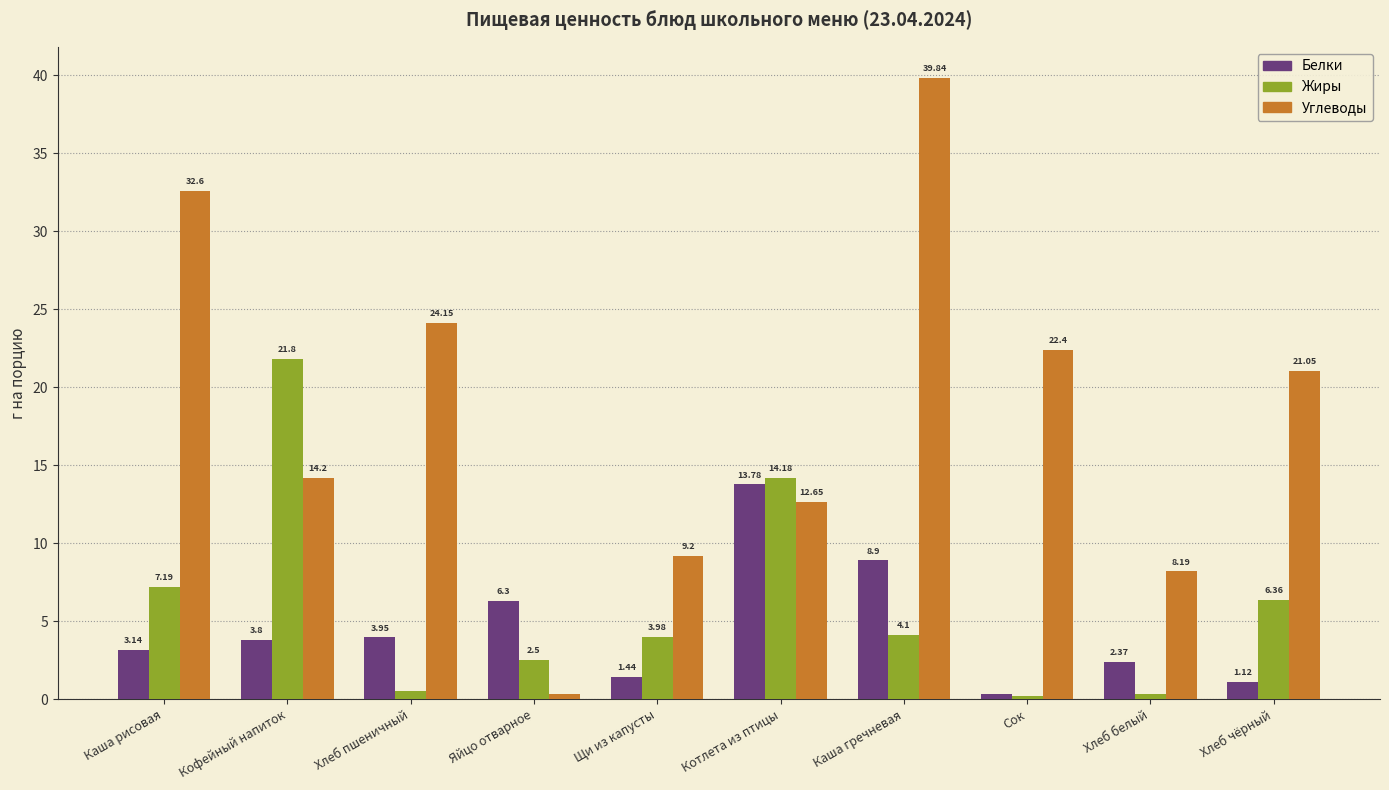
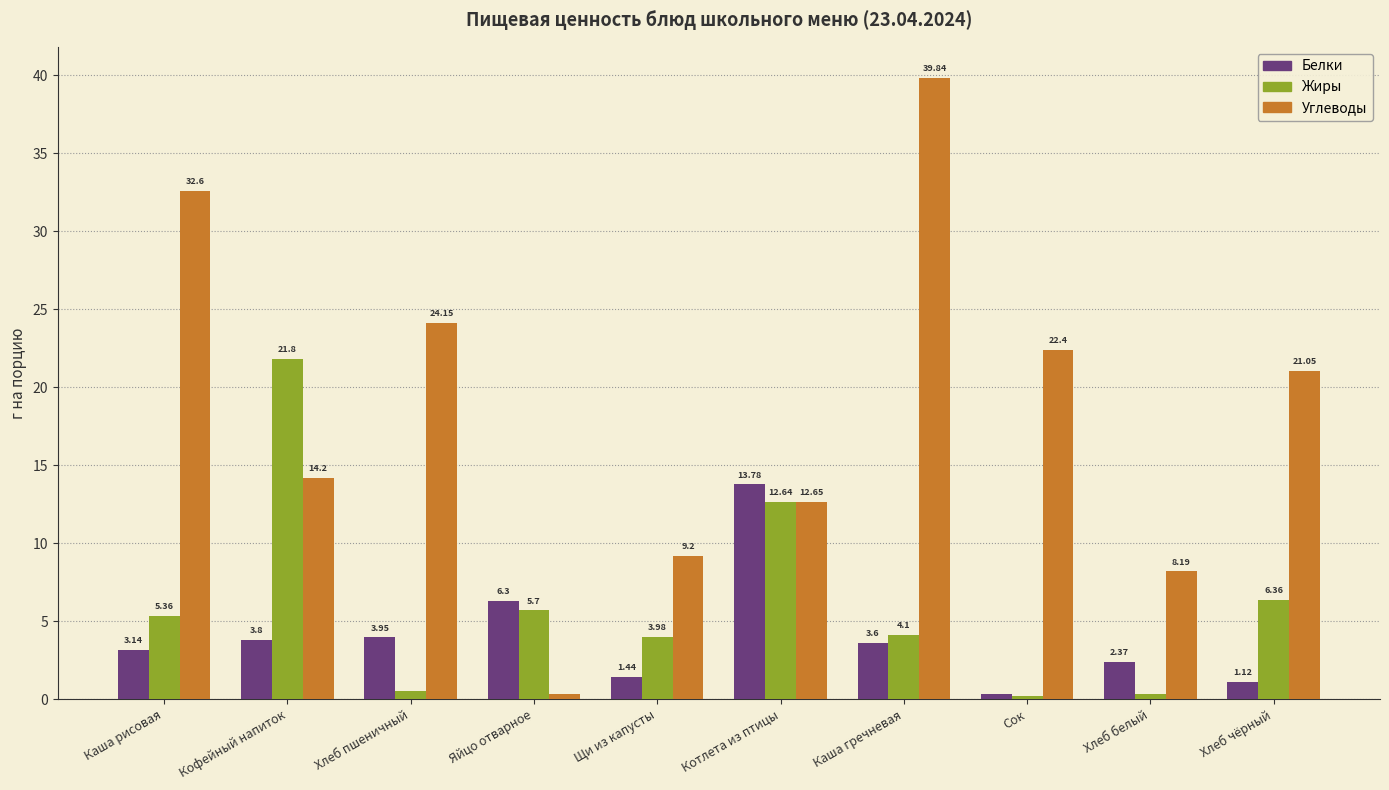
  {
    "Белки": {
      "Каша рисовая": 3.14,
      "Кофейный напиток": 3.8,
      "Хлеб пшеничный": 3.95,
      "Яйцо отварное": 6.3,
      "Щи из капусты": 1.44,
      "Котлета из птицы": 13.78,
-     "Каша гречневая": 8.9,
+     "Каша гречневая": 3.6,
      "Хлеб белый": 2.37,
      "Хлеб чёрный": 1.12
    },
    "Жиры": {
-     "Каша рисовая": 7.19,
+     "Каша рисовая": 5.36,
      "Кофейный напиток": 21.8,
-     "Яйцо отварное": 2.5,
+     "Яйцо отварное": 5.7,
      "Щи из капусты": 3.98,
-     "Котлета из птицы": 14.18,
+     "Котлета из птицы": 12.64,
      "Каша гречневая": 4.1,
      "Хлеб чёрный": 6.36
    },
    "Углеводы": {
      "Каша рисовая": 32.6,
      "Кофейный напиток": 14.2,
      "Хлеб пшеничный": 24.15,
      "Щи из капусты": 9.2,
      "Котлета из птицы": 12.65,
      "Каша гречневая": 39.84,
      "Сок": 22.4,
      "Хлеб белый": 8.19,
      "Хлеб чёрный": 21.05
    }
  }
